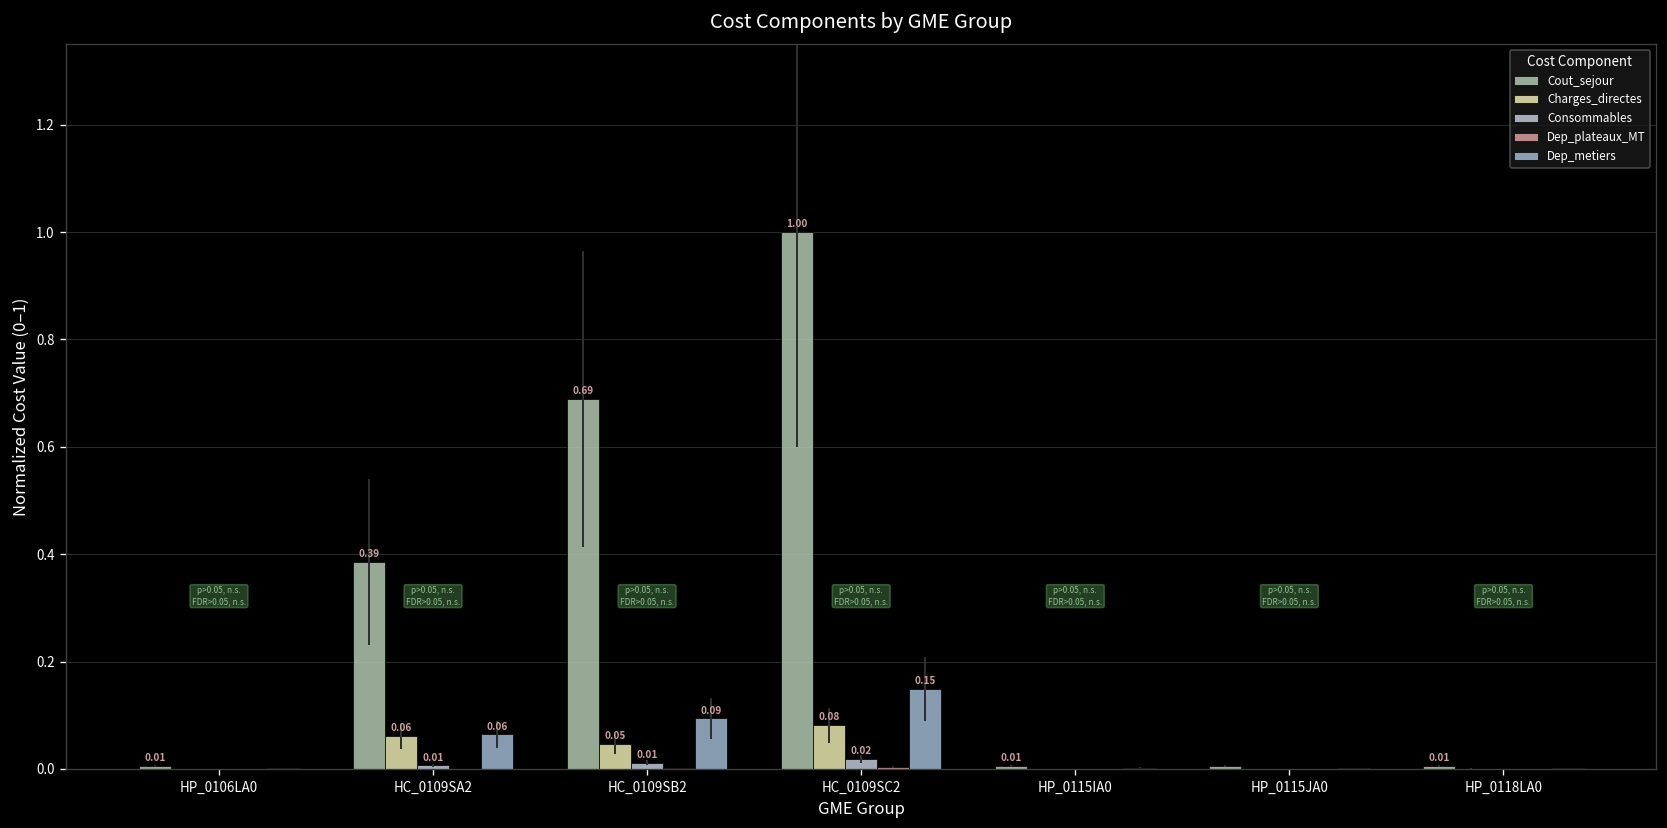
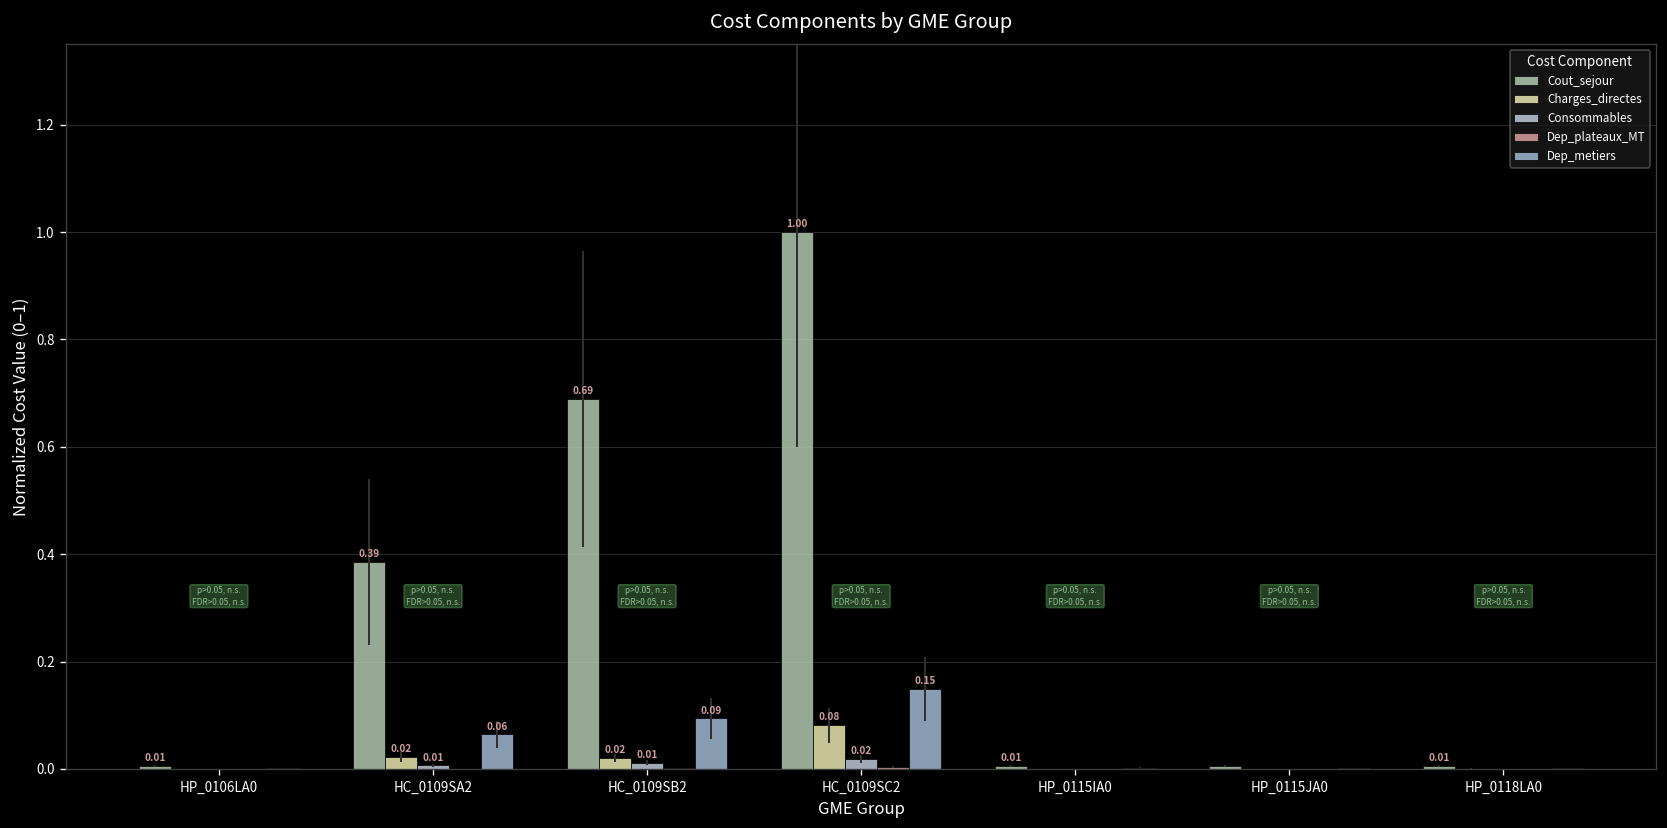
  {
    "Charges_directes": {
-     "HC_0109SA2": 0.06,
-     "HC_0109SB2": 0.05,
+     "HC_0109SA2": 0.02,
+     "HC_0109SB2": 0.02,
      "HC_0109SC2": 0.08
    }
  }
